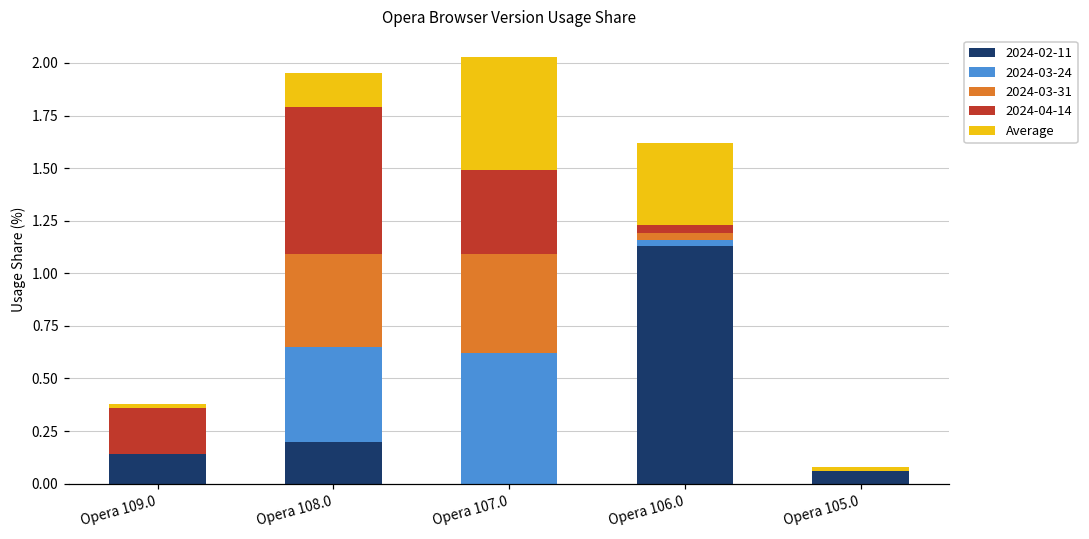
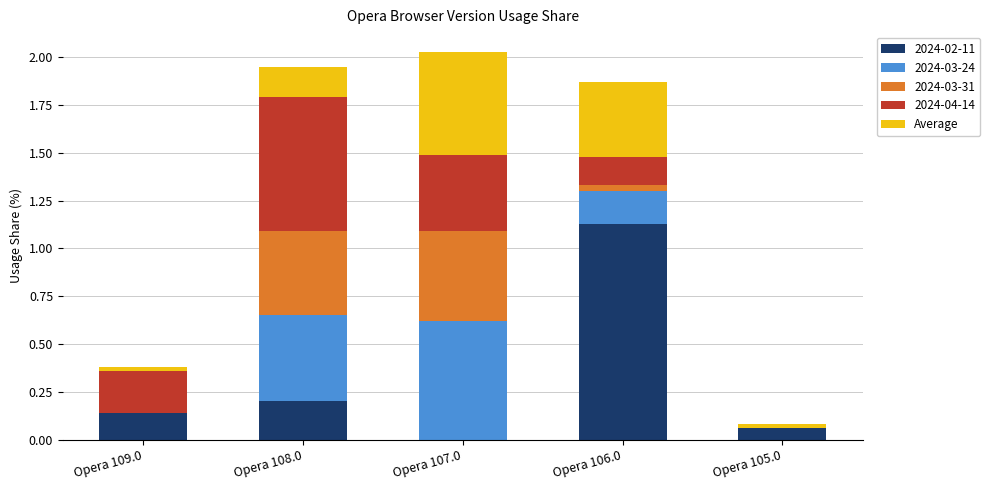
  {
    "2024-02-11": {
      "Opera 109.0": 0.14,
      "Opera 108.0": 0.20,
      "Opera 107.0": 0.00,
      "Opera 106.0": 1.13,
      "Opera 105.0": 0.06
    },
    "2024-03-24": {
      "Opera 109.0": 0.00,
      "Opera 108.0": 0.45,
      "Opera 107.0": 0.62,
-     "Opera 106.0": 0.03,
+     "Opera 106.0": 0.17,
      "Opera 105.0": 0.00
    },
    "2024-03-31": {
      "Opera 109.0": 0.00,
      "Opera 108.0": 0.44,
      "Opera 107.0": 0.47,
      "Opera 106.0": 0.03,
      "Opera 105.0": 0.00
    },
    "2024-04-14": {
      "Opera 109.0": 0.22,
      "Opera 108.0": 0.70,
      "Opera 107.0": 0.40,
-     "Opera 106.0": 0.04,
+     "Opera 106.0": 0.15,
      "Opera 105.0": 0.00
    },
    "Average": {
      "Opera 109.0": 0.02,
      "Opera 108.0": 0.16,
      "Opera 107.0": 0.54,
      "Opera 106.0": 0.39,
      "Opera 105.0": 0.02
    }
  }
